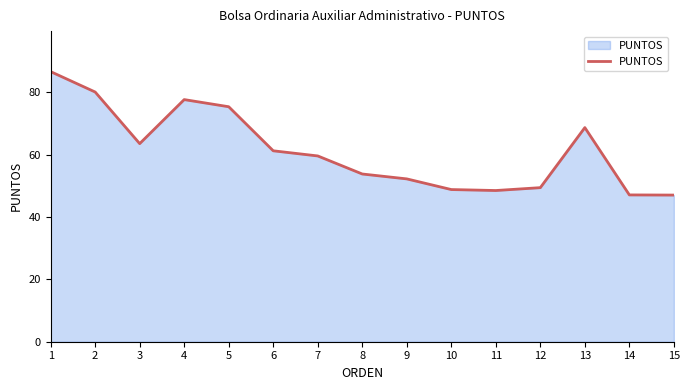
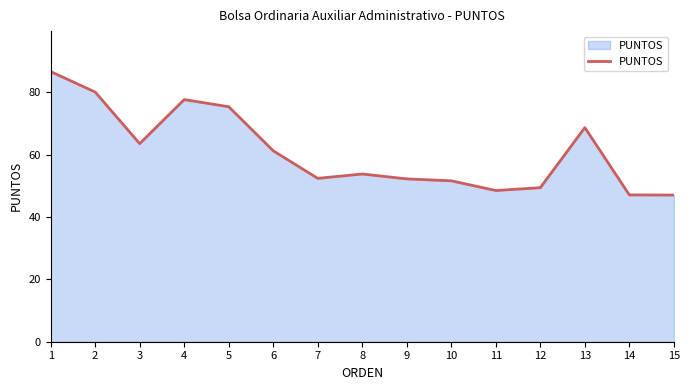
  {
    "1": 87,
    "2": 80,
    "3": 64,
    "4": 78,
    "5": 75,
    "6": 61,
-   "7": 60,
+   "7": 52,
    "8": 54,
    "9": 52,
-   "10": 49,
+   "10": 52,
    "11": 48,
    "12": 49,
    "13": 69,
    "14": 47,
    "15": 47
  }
